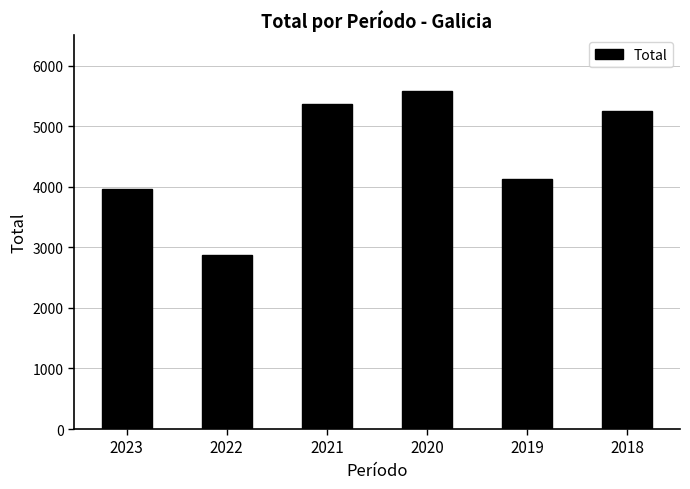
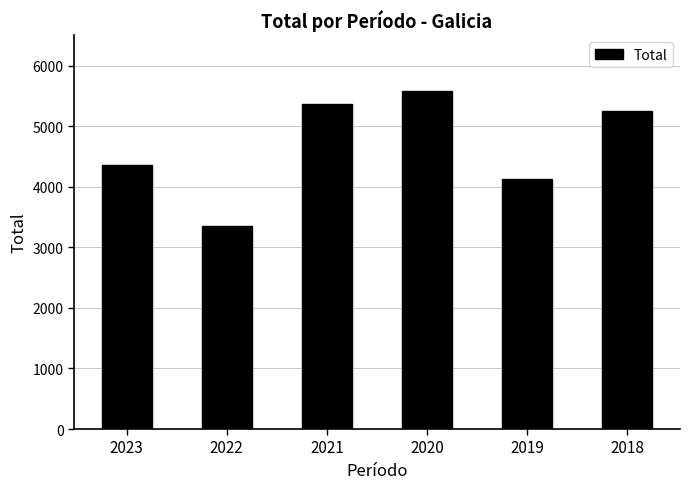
  {
-   "2023": 4000,
-   "2022": 2900,
+   "2023": 4400,
+   "2022": 3300,
    "2021": 5400,
    "2020": 5600,
    "2019": 4100,
    "2018": 5200
  }
